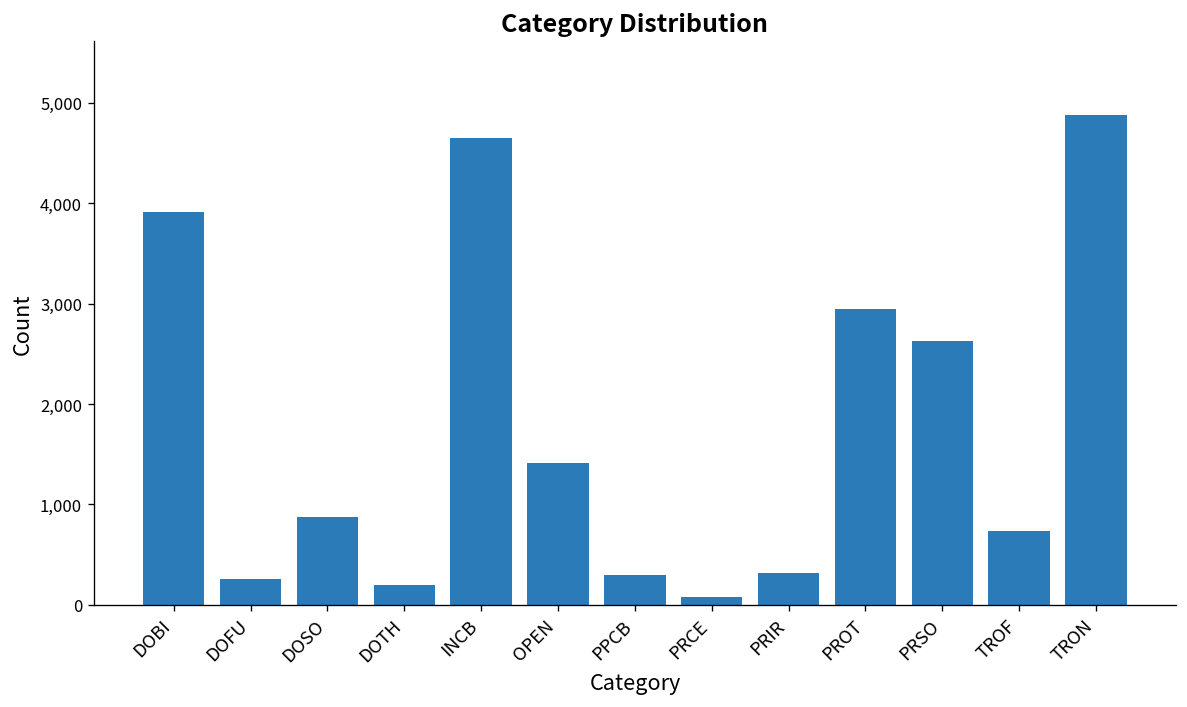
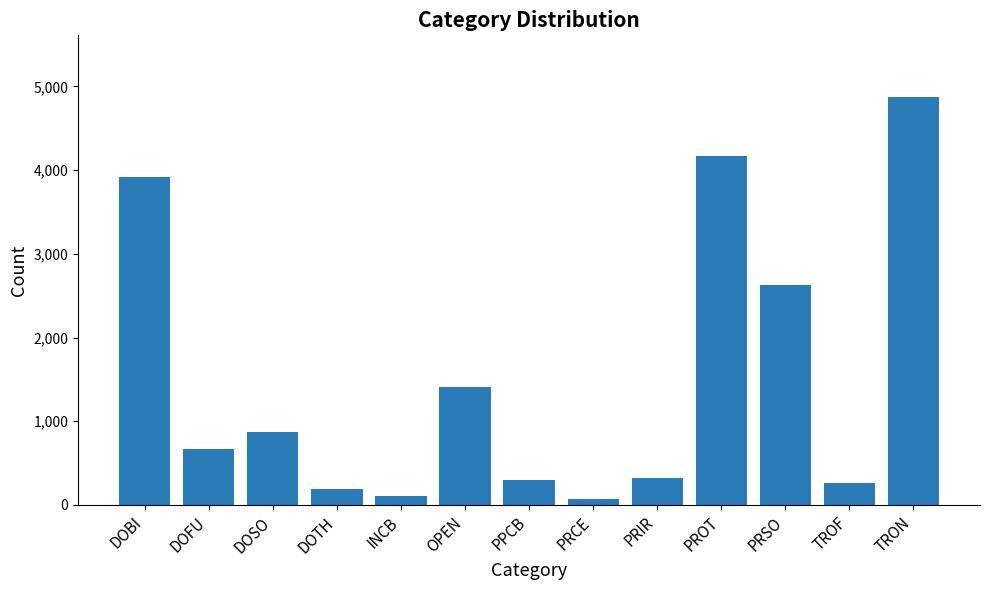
  {
    "DOBI": "3,900",
-   "DOFU": "300",
+   "DOFU": "700",
    "DOSO": "900",
    "DOTH": "200",
-   "INCB": "4,700",
+   "INCB": "100",
    "OPEN": "1,400",
    "PPCB": "300",
    "PRCE": "100",
    "PRIR": "300",
-   "PROT": "2,900",
+   "PROT": "4,200",
    "PRSO": "2,600",
-   "TROF": "700",
+   "TROF": "300",
    "TRON": "4,900"
  }
